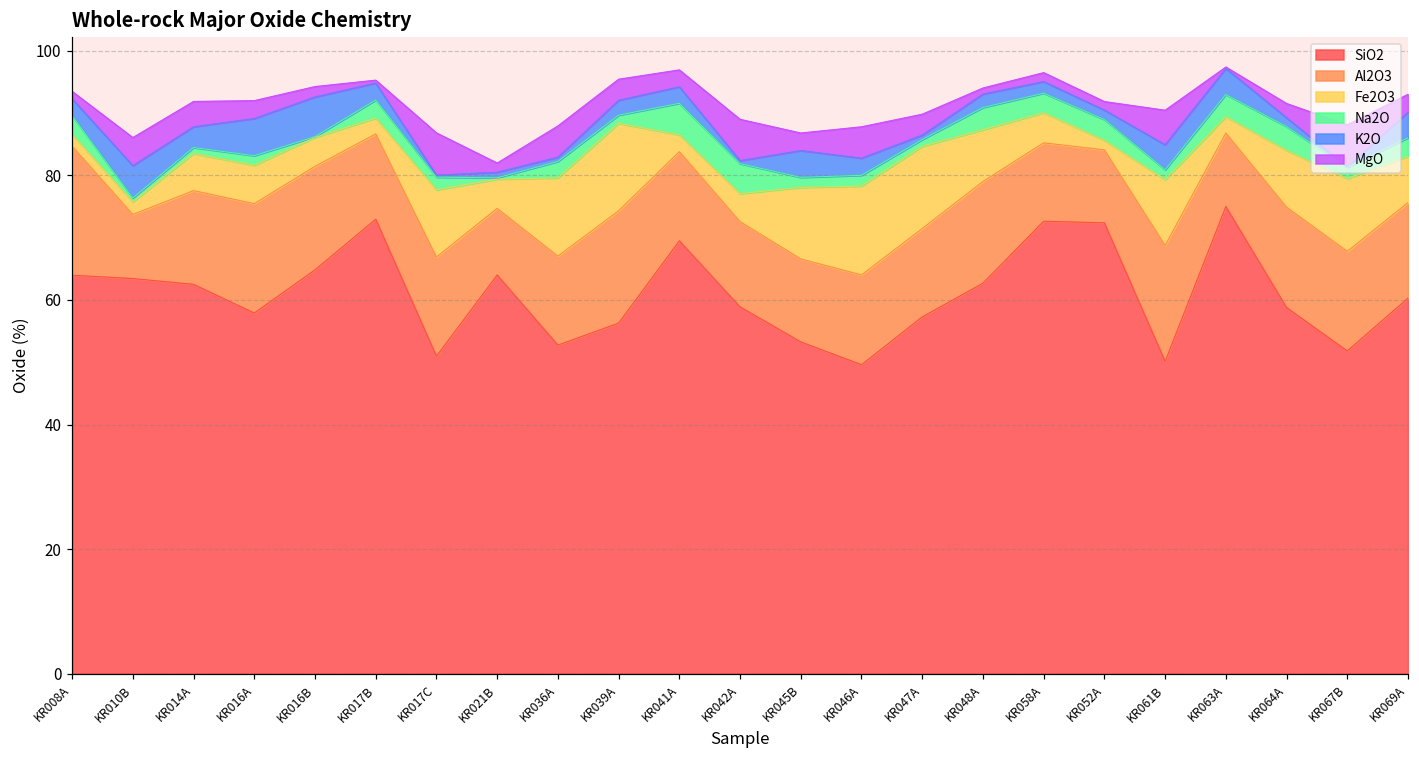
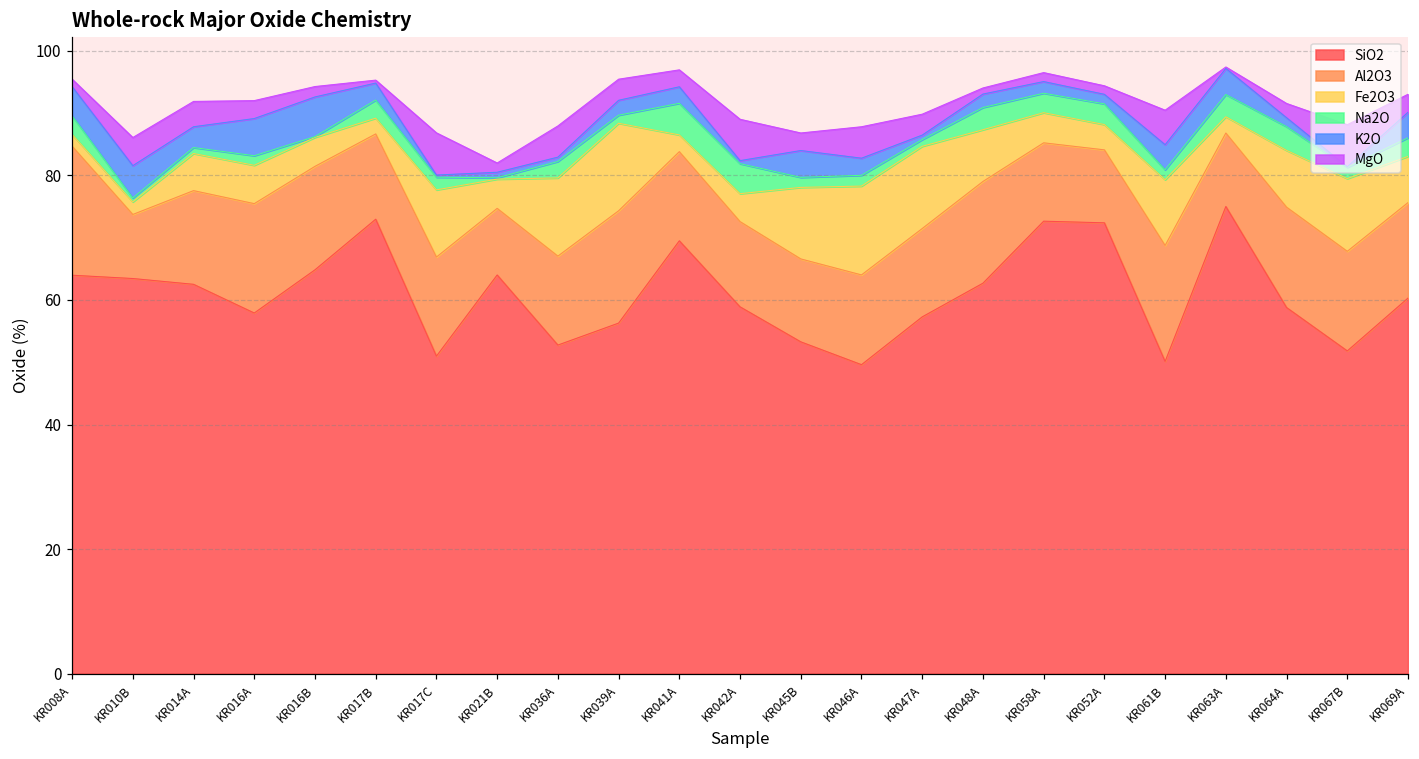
  {
    "SiO2": {
      "KR008A": 64,
      "KR010B": 63,
      "KR014A": 63,
      "KR016A": 58,
      "KR016B": 65,
      "KR017B": 73,
      "KR017C": 51,
      "KR021B": 64,
      "KR036A": 53,
      "KR039A": 56,
      "KR041A": 70,
      "KR042A": 59,
      "KR045B": 53,
      "KR046A": 50,
      "KR047A": 57,
      "KR048A": 63,
      "KR058A": 73,
      "KR052A": 72,
      "KR061B": 50,
      "KR063A": 75,
      "KR064A": 59,
      "KR067B": 52,
      "KR069A": 60
    },
    "Al2O3": {
      "KR008A": 21,
      "KR010B": 10,
      "KR014A": 15,
      "KR016A": 18,
      "KR016B": 17,
      "KR017B": 14,
      "KR017C": 16,
      "KR021B": 11,
      "KR036A": 14,
      "KR039A": 18,
      "KR041A": 14,
      "KR042A": 14,
      "KR045B": 13,
      "KR046A": 14,
      "KR047A": 14,
      "KR048A": 16,
      "KR058A": 13,
      "KR052A": 12,
      "KR061B": 19,
      "KR063A": 12,
      "KR064A": 16,
      "KR067B": 16,
      "KR069A": 15
    },
    "Fe2O3": {
      "KR008A": 2,
      "KR010B": 2,
      "KR014A": 6,
      "KR016A": 6,
      "KR017B": 3,
      "KR017C": 11,
      "KR036A": 13,
      "KR039A": 14,
      "KR041A": 3,
      "KR042A": 4,
      "KR045B": 11,
      "KR046A": 14,
      "KR047A": 13,
      "KR048A": 8,
      "KR058A": 5,
-     "KR052A": 2,
+     "KR052A": 4,
      "KR061B": 11,
      "KR063A": 3,
      "KR064A": 9,
      "KR067B": 12,
      "KR069A": 7
    },
    "Na2O": {
      "KR008A": 3,
      "KR010B": 1,
      "KR014A": 1,
      "KR016A": 2,
      "KR017B": 3,
      "KR036A": 3,
      "KR039A": 1,
      "KR041A": 5,
      "KR042A": 5,
      "KR045B": 2,
      "KR046A": 2,
      "KR047A": 1,
      "KR048A": 4,
      "KR058A": 3,
      "KR052A": 3,
      "KR061B": 2,
      "KR063A": 4,
      "KR064A": 4,
      "KR069A": 3
    },
    "K2O": {
-     "KR008A": 3,
+     "KR008A": 5,
      "KR010B": 5,
      "KR014A": 3,
      "KR016A": 6,
      "KR016B": 6,
      "KR017B": 3,
      "KR021B": 1,
      "KR036A": 1,
      "KR039A": 2,
      "KR041A": 3,
      "KR042A": 0,
      "KR045B": 4,
      "KR046A": 3,
      "KR047A": 1,
      "KR048A": 2,
      "KR058A": 2,
      "KR052A": 2,
      "KR061B": 4,
      "KR064A": 1,
      "KR069A": 4
    },
    "MgO": {
      "KR008A": 1,
      "KR010B": 5,
      "KR014A": 4,
      "KR016A": 3,
      "KR016B": 2,
      "KR017B": 0,
      "KR017C": 7,
      "KR021B": 1,
      "KR036A": 5,
      "KR039A": 3,
      "KR041A": 3,
      "KR042A": 7,
      "KR045B": 3,
      "KR046A": 5,
      "KR047A": 3,
      "KR048A": 1,
      "KR058A": 1,
      "KR052A": 1,
      "KR061B": 6,
      "KR064A": 2,
      "KR069A": 3
    }
  }
